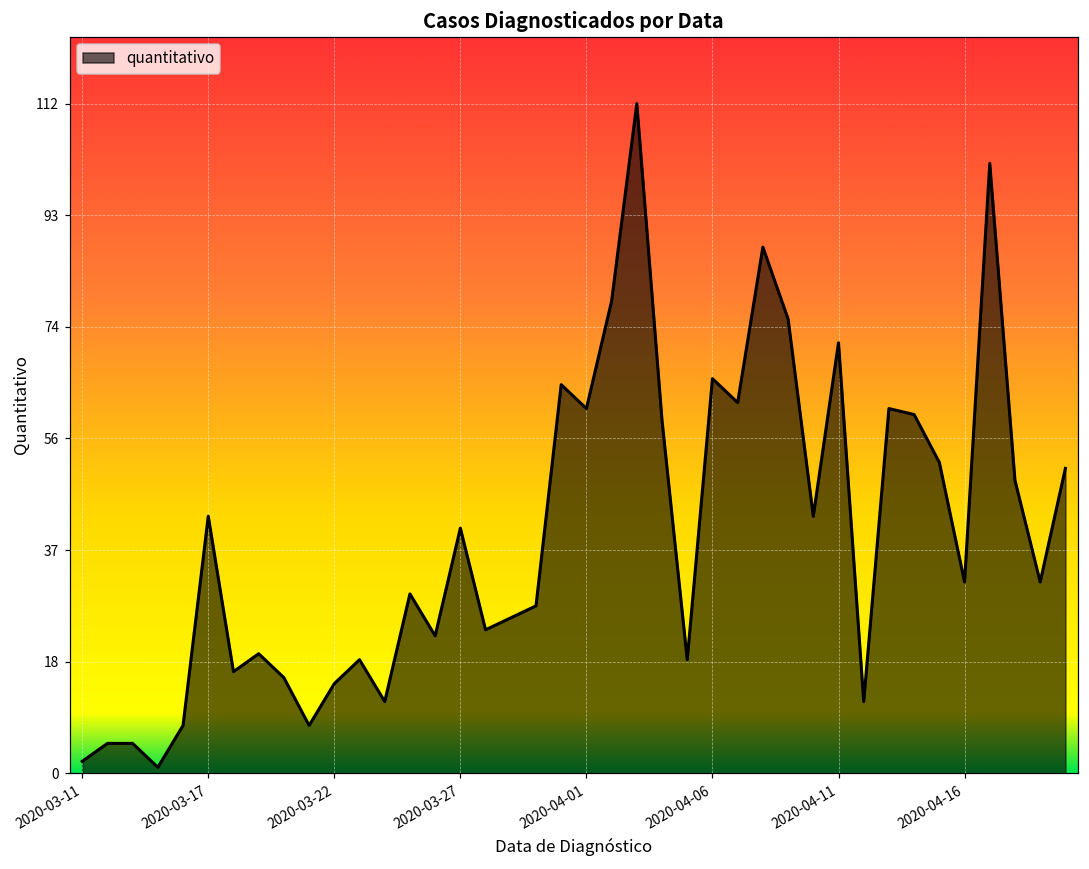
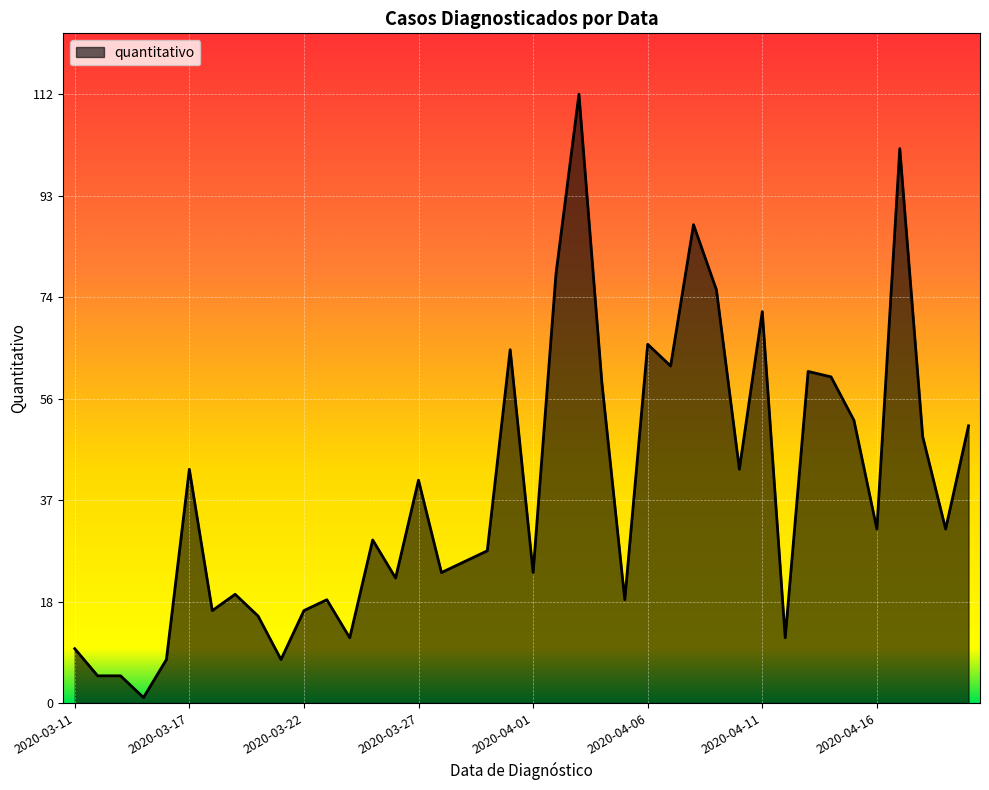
  {
-   "2020-03-11": 2,
+   "2020-03-11": 10,
    "2020-03-17": 43,
-   "2020-03-22": 15,
+   "2020-03-22": 17,
    "2020-03-27": 41,
-   "2020-04-01": 61,
+   "2020-04-01": 24,
    "2020-04-06": 66,
    "2020-04-11": 72,
    "2020-04-16": 32
  }
